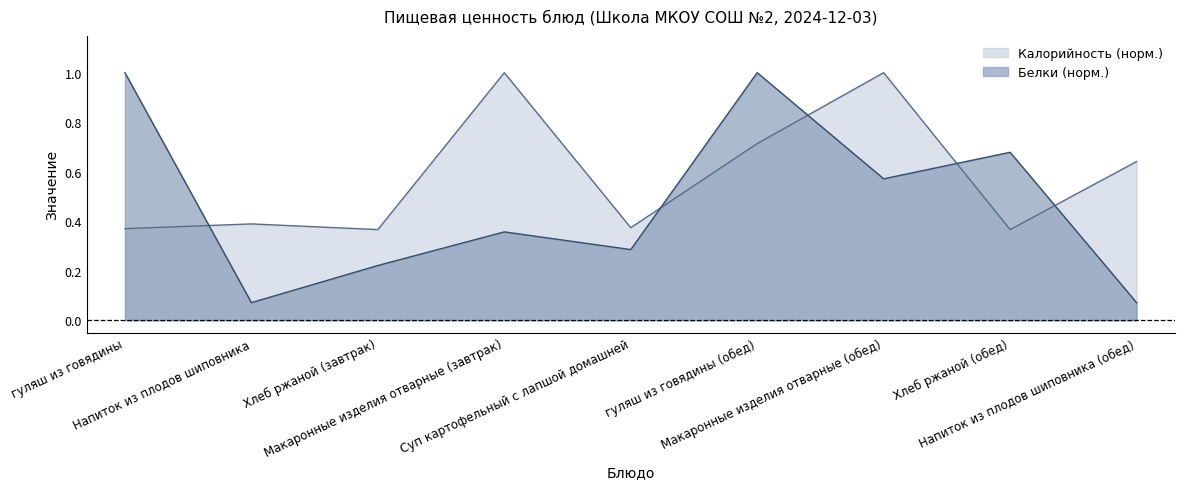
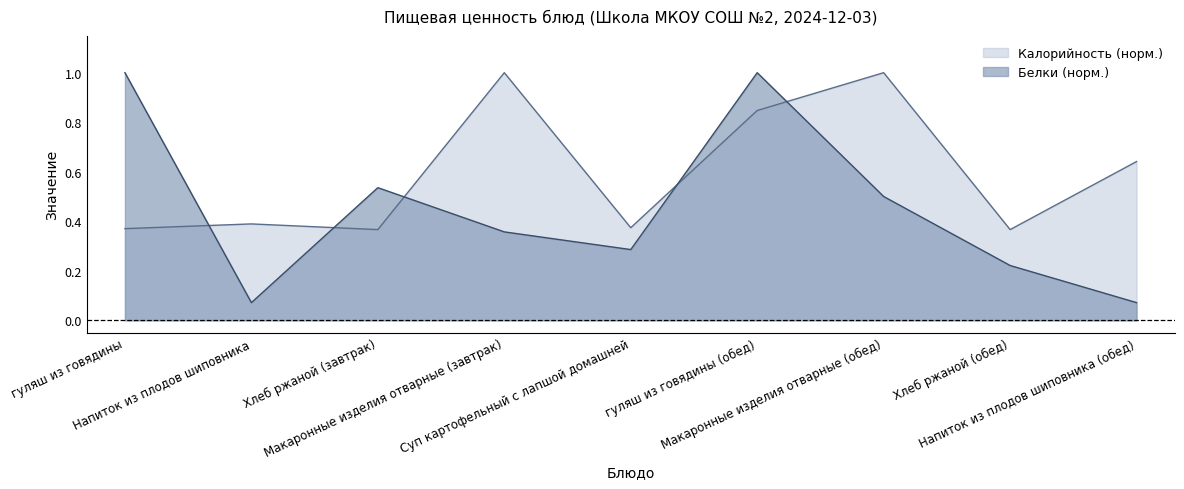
  {
    "Калорийность (норм.)": {
      "гуляш из говядины": 0.37,
      "Напиток из плодов шиповника": 0.39,
      "Хлеб ржаной (завтрак)": 0.37,
      "Макаронные изделия отварные (завтрак)": 1.00,
      "Суп картофельный с лапшой домашней": 0.37,
-     "гуляш из говядины (обед)": 0.71,
+     "гуляш из говядины (обед)": 0.85,
      "Макаронные изделия отварные (обед)": 1.00,
      "Хлеб ржаной (обед)": 0.37,
      "Напиток из плодов шиповника (обед)": 0.64
    },
    "Белки (норм.)": {
      "гуляш из говядины": 1.00,
      "Напиток из плодов шиповника": 0.07,
-     "Хлеб ржаной (завтрак)": 0.22,
+     "Хлеб ржаной (завтрак)": 0.54,
      "Макаронные изделия отварные (завтрак)": 0.36,
      "Суп картофельный с лапшой домашней": 0.29,
      "гуляш из говядины (обед)": 1.00,
-     "Макаронные изделия отварные (обед)": 0.57,
-     "Хлеб ржаной (обед)": 0.68,
+     "Макаронные изделия отварные (обед)": 0.50,
+     "Хлеб ржаной (обед)": 0.22,
      "Напиток из плодов шиповника (обед)": 0.07
    }
  }
